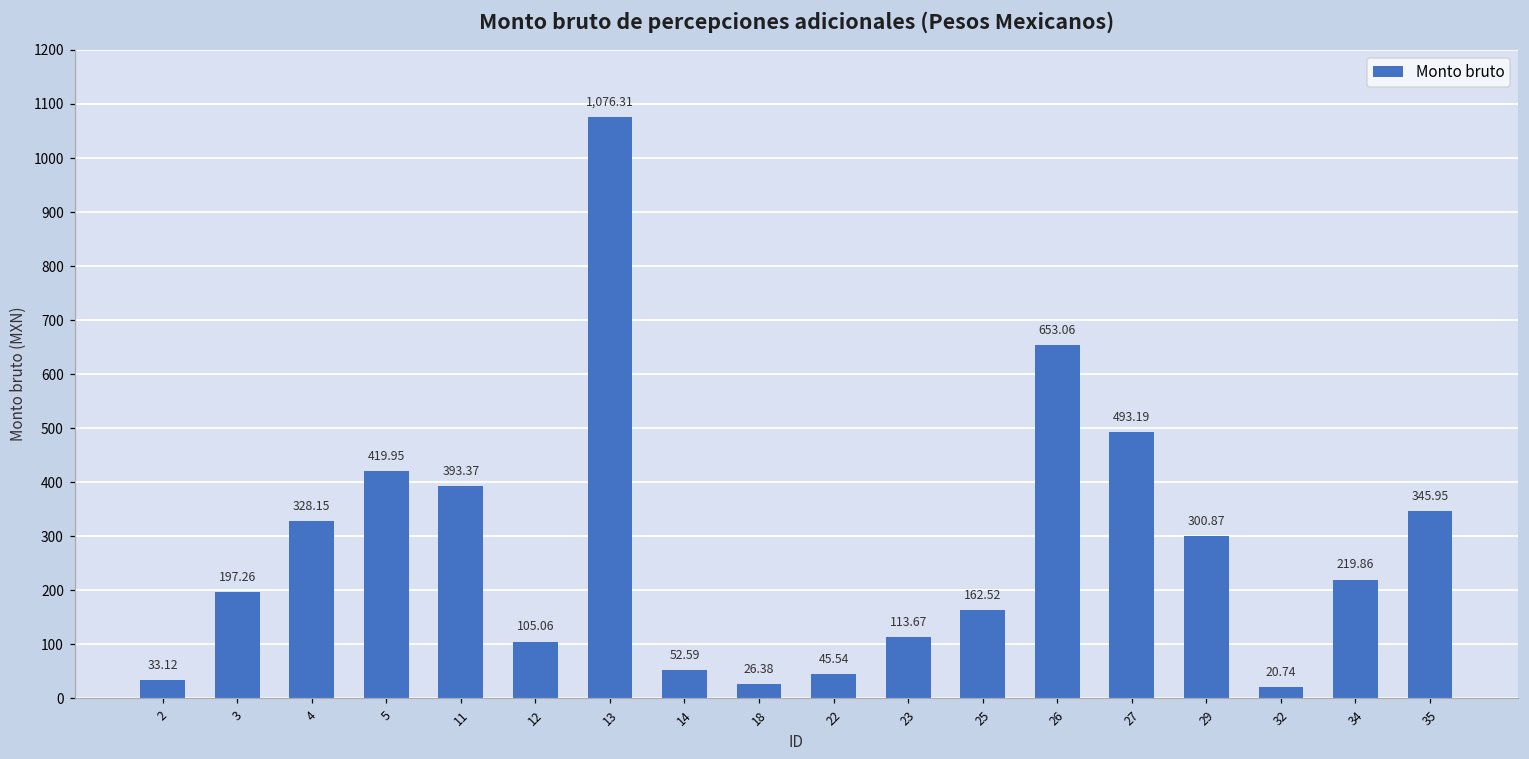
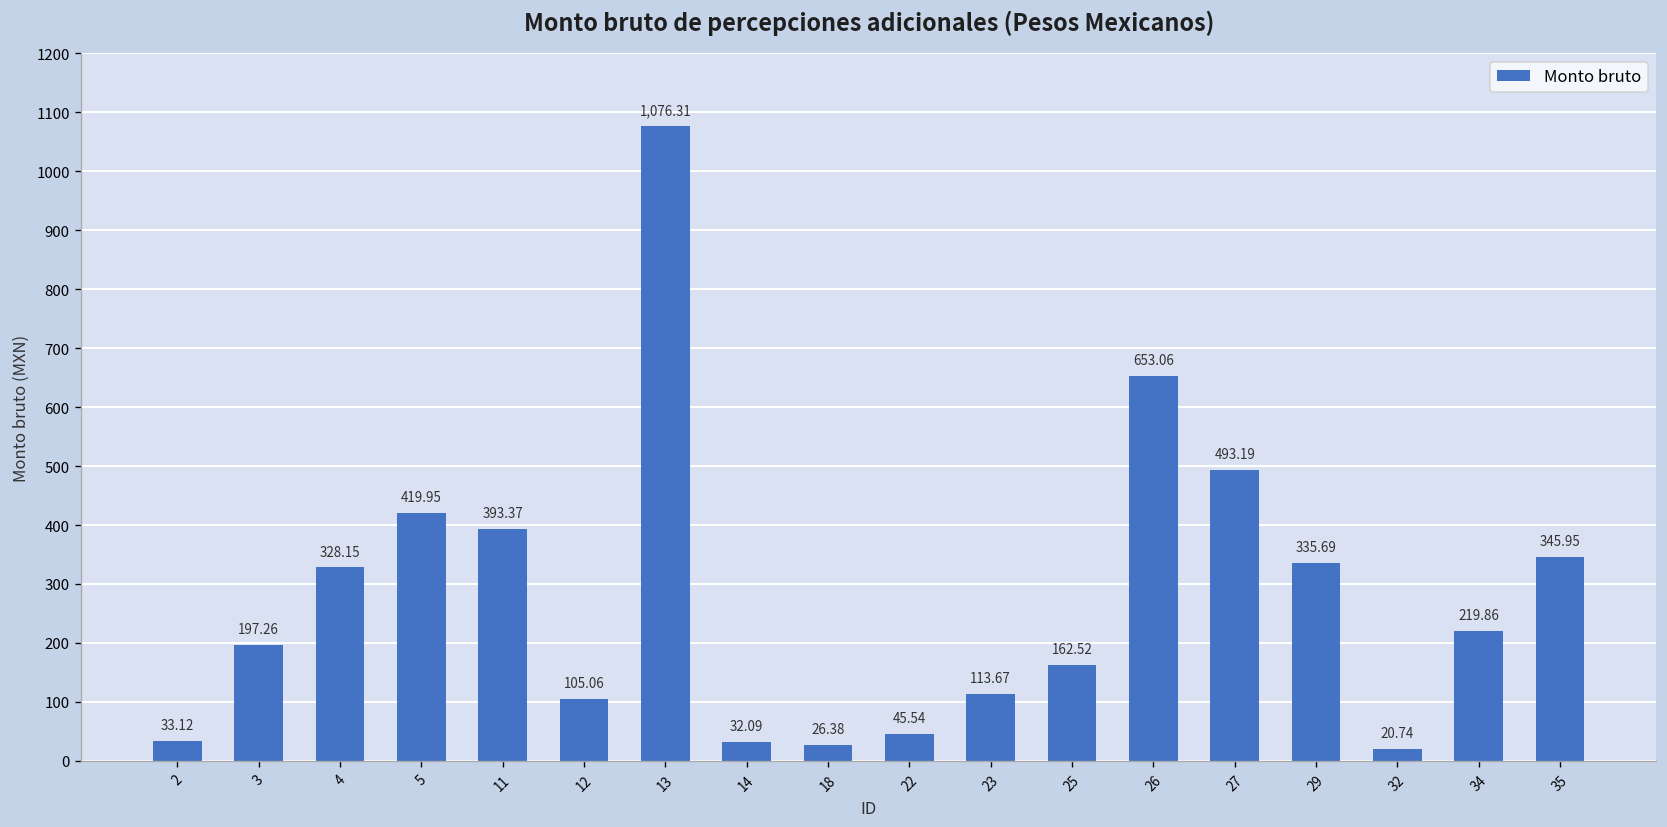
  {
    "2": "33.12",
    "3": "197.26",
    "4": "328.15",
    "5": "419.95",
    "11": "393.37",
    "12": "105.06",
    "13": "1,076.31",
-   "14": "52.59",
+   "14": "32.09",
    "18": "26.38",
    "22": "45.54",
    "23": "113.67",
    "25": "162.52",
    "26": "653.06",
    "27": "493.19",
-   "29": "300.87",
+   "29": "335.69",
    "32": "20.74",
    "34": "219.86",
    "35": "345.95"
  }
